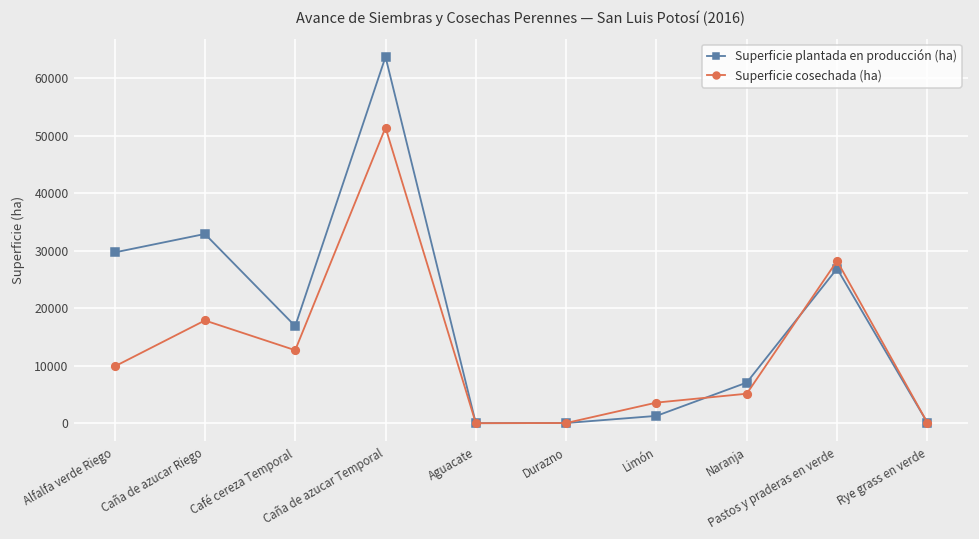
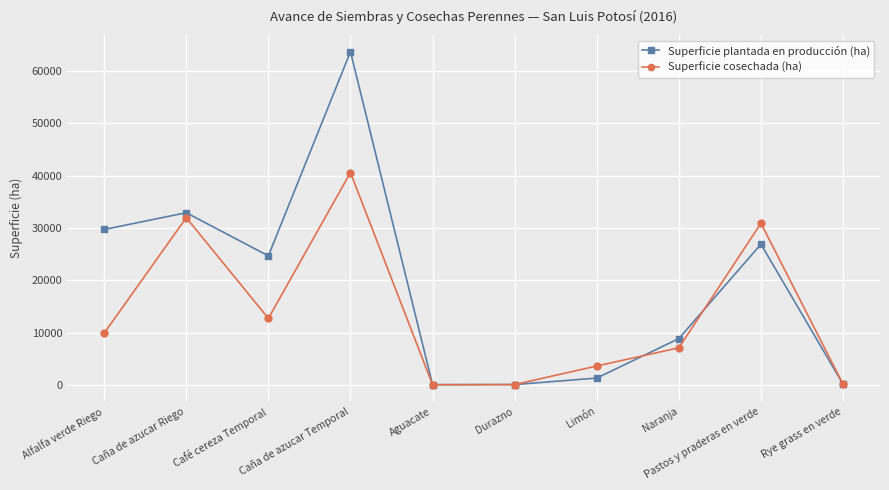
  {
    "Superficie plantada en producción (ha)": {
      "Alfalfa verde Riego": 30000,
      "Caña de azucar Riego": 33000,
-     "Café cereza Temporal": 17000,
+     "Café cereza Temporal": 25000,
      "Caña de azucar Temporal": 64000,
      "Limón": 1000,
-     "Naranja": 7000,
+     "Naranja": 9000,
      "Pastos y praderas en verde": 27000
    },
    "Superficie cosechada (ha)": {
      "Alfalfa verde Riego": 10000,
-     "Caña de azucar Riego": 18000,
+     "Caña de azucar Riego": 32000,
      "Café cereza Temporal": 13000,
-     "Caña de azucar Temporal": 51000,
+     "Caña de azucar Temporal": 41000,
      "Limón": 4000,
-     "Naranja": 5000,
-     "Pastos y praderas en verde": 28000
+     "Naranja": 7000,
+     "Pastos y praderas en verde": 31000
    }
  }
